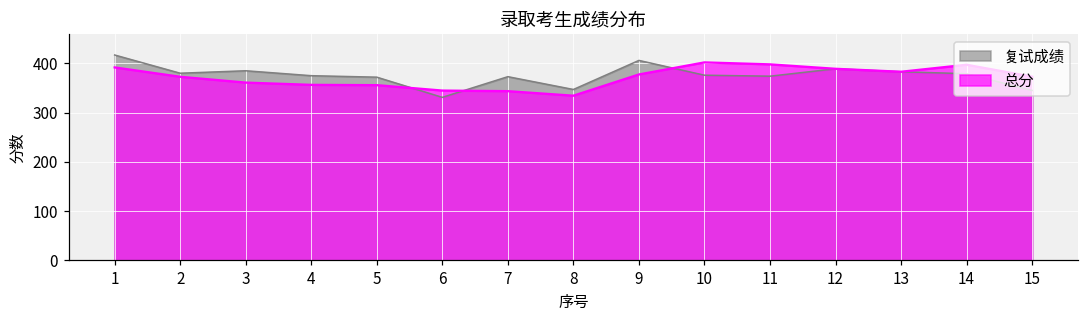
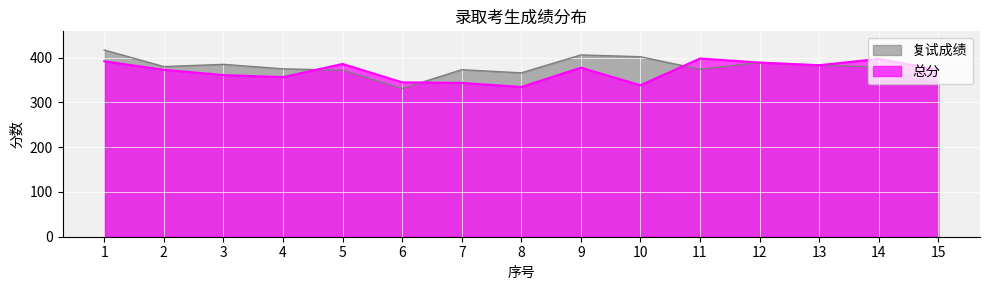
  {
    "复试成绩": {
      "1": 420,
      "2": 380,
      "3": 390,
      "4": 380,
      "5": 370,
      "6": 330,
      "7": 370,
-     "8": 350,
+     "8": 370,
      "9": 410,
-     "10": 380,
+     "10": 400,
      "11": 370
    },
    "总分": {
      "1": 390,
      "2": 370,
      "3": 360,
      "4": 360,
-     "5": 360,
+     "5": 390,
      "6": 340,
      "7": 340,
      "8": 330,
      "9": 380,
-     "10": 400,
+     "10": 340,
      "11": 400
    }
  }
